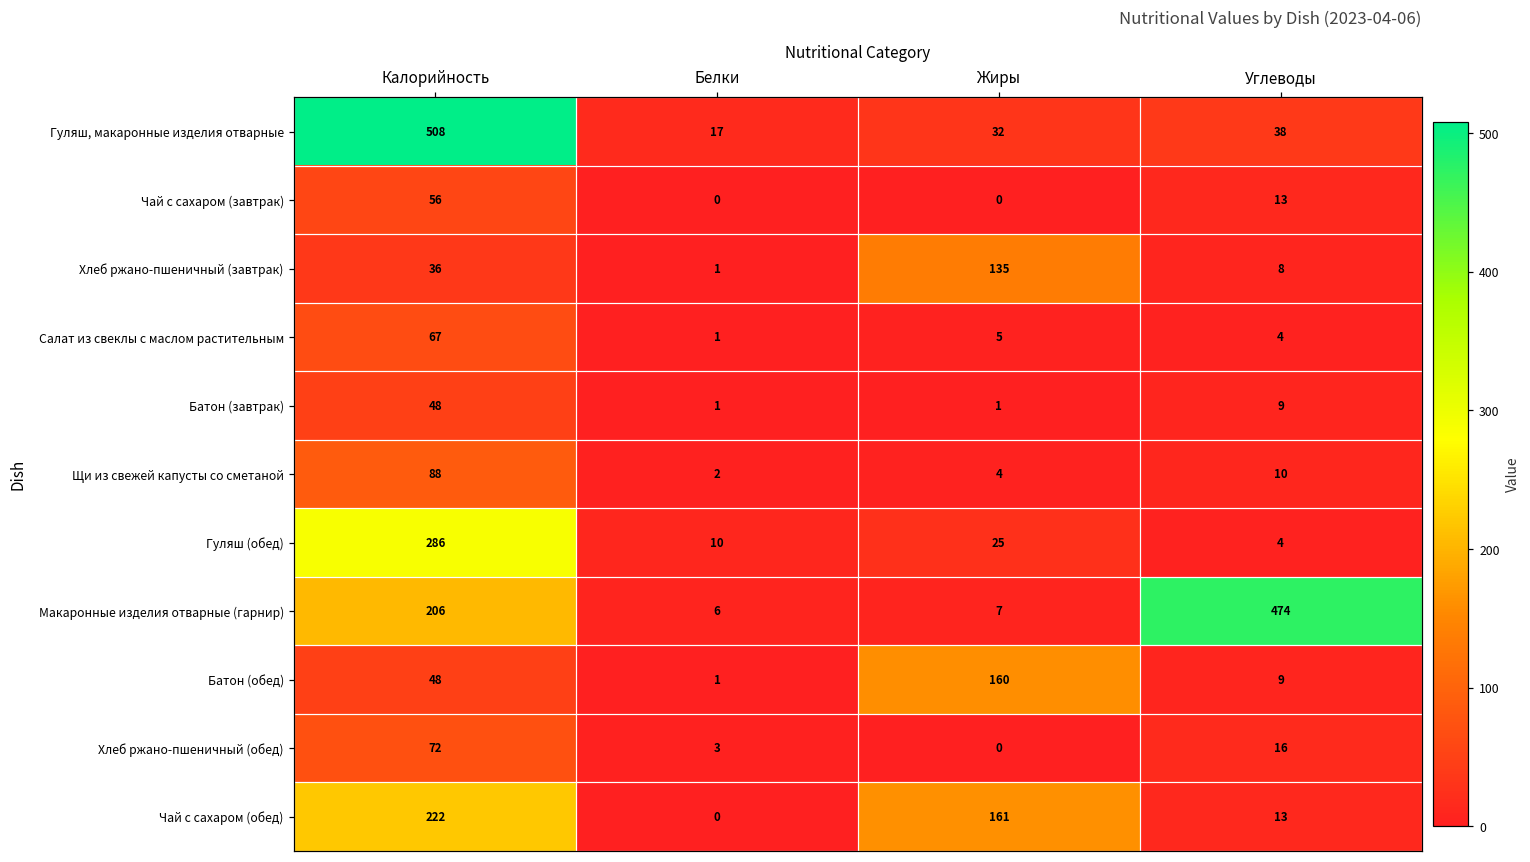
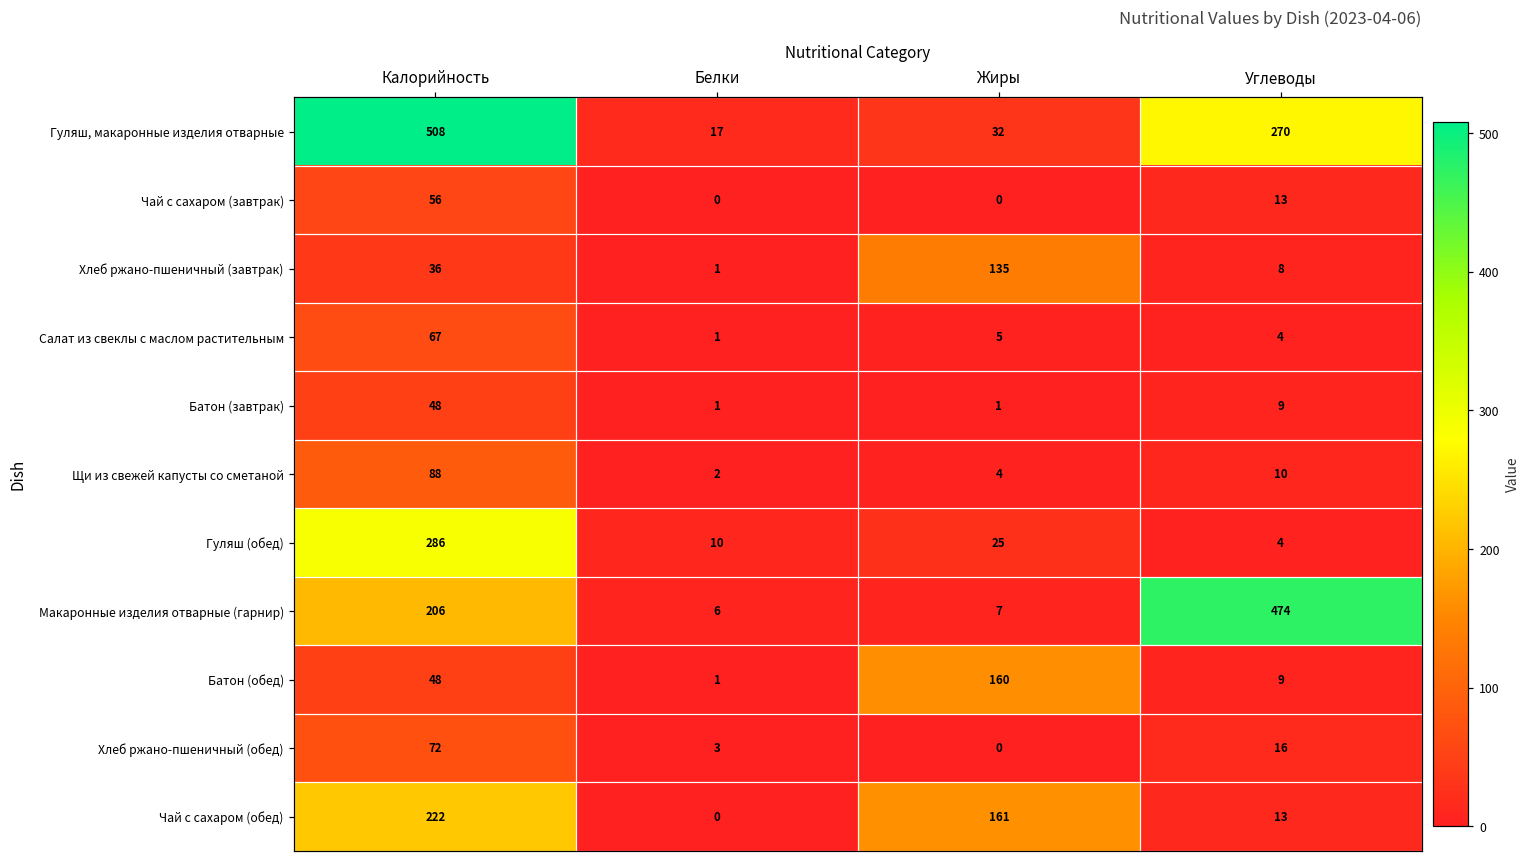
  {
    "Гуляш, макаронные изделия отварные": {
      "Калорийность": 508,
      "Белки": 17,
      "Жиры": 32,
-     "Углеводы": 38
+     "Углеводы": 270
    },
    "Чай с сахаром (завтрак)": {
      "Калорийность": 56,
      "Белки": 0,
      "Жиры": 0,
      "Углеводы": 13
    },
    "Хлеб ржано-пшеничный (завтрак)": {
      "Калорийность": 36,
      "Белки": 1,
      "Жиры": 135,
      "Углеводы": 8
    },
    "Салат из свеклы с маслом растительным": {
      "Калорийность": 67,
      "Белки": 1,
      "Жиры": 5,
      "Углеводы": 4
    },
    "Батон (завтрак)": {
      "Калорийность": 48,
      "Белки": 1,
      "Жиры": 1,
      "Углеводы": 9
    },
    "Щи из свежей капусты со сметаной": {
      "Калорийность": 88,
      "Белки": 2,
      "Жиры": 4,
      "Углеводы": 10
    },
    "Гуляш (обед)": {
      "Калорийность": 286,
      "Белки": 10,
      "Жиры": 25,
      "Углеводы": 4
    },
    "Макаронные изделия отварные (гарнир)": {
      "Калорийность": 206,
      "Белки": 6,
      "Жиры": 7,
      "Углеводы": 474
    },
    "Батон (обед)": {
      "Калорийность": 48,
      "Белки": 1,
      "Жиры": 160,
      "Углеводы": 9
    },
    "Хлеб ржано-пшеничный (обед)": {
      "Калорийность": 72,
      "Белки": 3,
      "Жиры": 0,
      "Углеводы": 16
    },
    "Чай с сахаром (обед)": {
      "Калорийность": 222,
      "Белки": 0,
      "Жиры": 161,
      "Углеводы": 13
    }
  }
